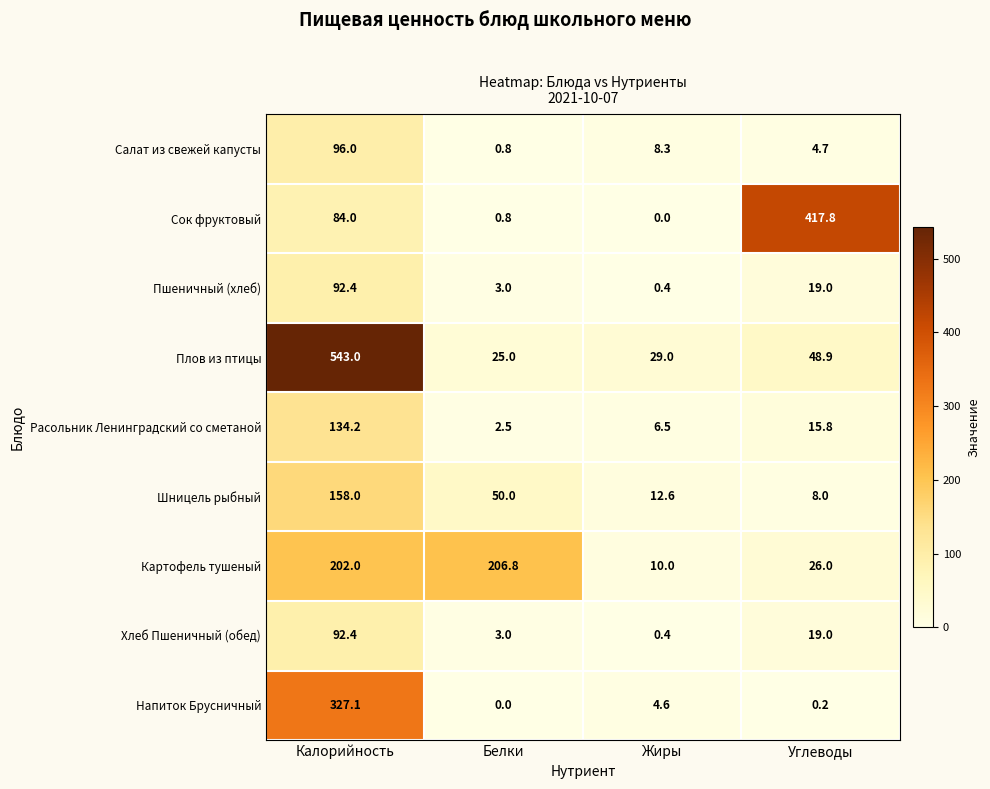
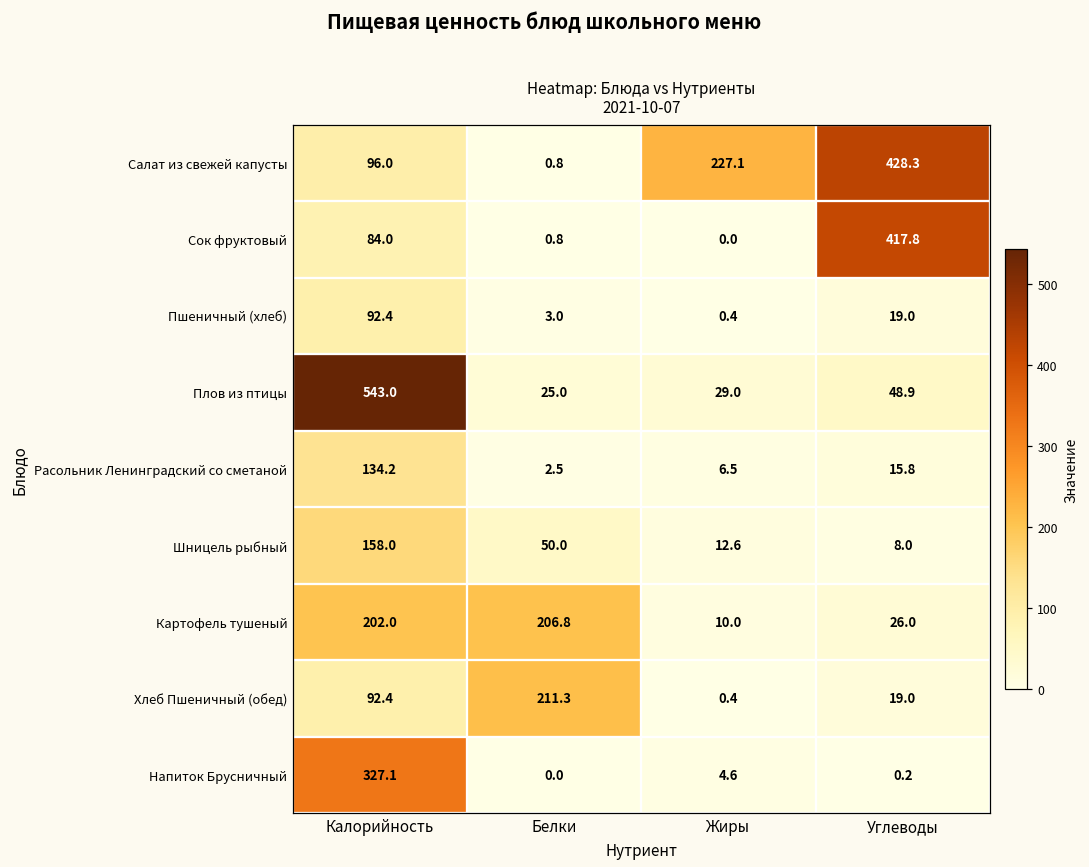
  {
    "Салат из свежей капусты": {
      "Калорийность": 96.0,
      "Белки": 0.8,
-     "Жиры": 8.3,
-     "Углеводы": 4.7
+     "Жиры": 227.1,
+     "Углеводы": 428.3
    },
    "Сок фруктовый": {
      "Калорийность": 84.0,
      "Белки": 0.8,
      "Жиры": 0.0,
      "Углеводы": 417.8
    },
    "Пшеничный (хлеб)": {
      "Калорийность": 92.4,
      "Белки": 3.0,
      "Жиры": 0.4,
      "Углеводы": 19.0
    },
    "Плов из птицы": {
      "Калорийность": 543.0,
      "Белки": 25.0,
      "Жиры": 29.0,
      "Углеводы": 48.9
    },
    "Расольник Ленинградский со сметаной": {
      "Калорийность": 134.2,
      "Белки": 2.5,
      "Жиры": 6.5,
      "Углеводы": 15.8
    },
    "Шницель рыбный": {
      "Калорийность": 158.0,
      "Белки": 50.0,
      "Жиры": 12.6,
      "Углеводы": 8.0
    },
    "Картофель тушеный": {
      "Калорийность": 202.0,
      "Белки": 206.8,
      "Жиры": 10.0,
      "Углеводы": 26.0
    },
    "Хлеб Пшеничный (обед)": {
      "Калорийность": 92.4,
-     "Белки": 3.0,
+     "Белки": 211.3,
      "Жиры": 0.4,
      "Углеводы": 19.0
    },
    "Напиток Брусничный": {
      "Калорийность": 327.1,
      "Белки": 0.0,
      "Жиры": 4.6,
      "Углеводы": 0.2
    }
  }
